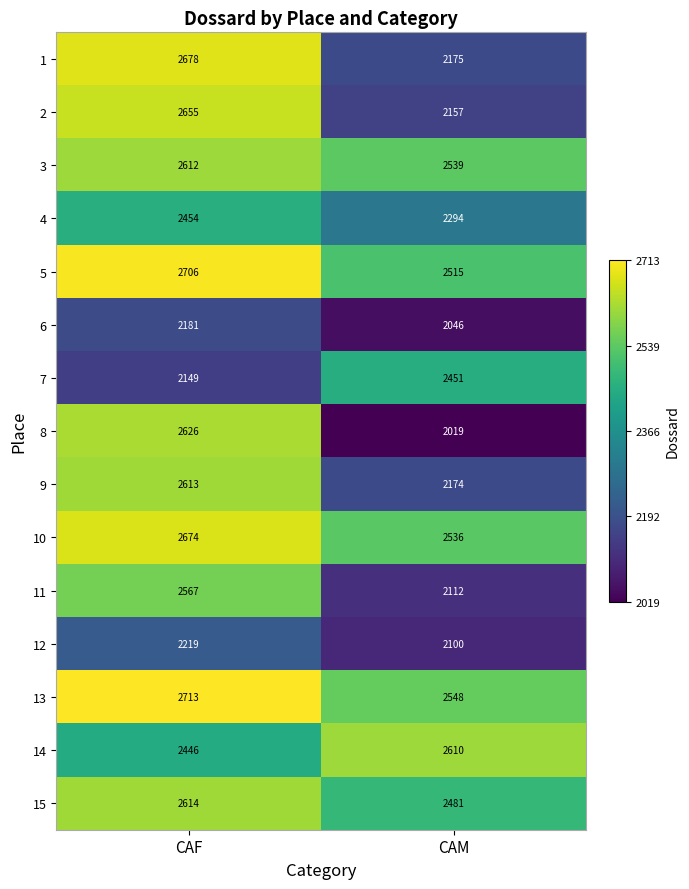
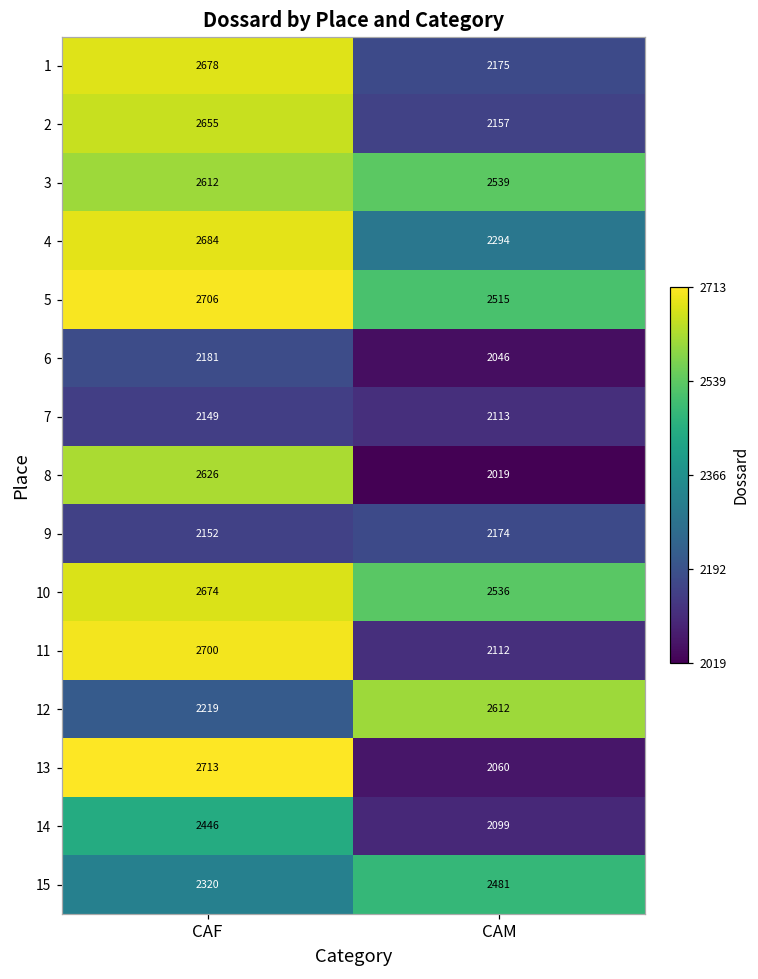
  {
    "1": {
      "CAF": 2678,
      "CAM": 2175
    },
    "2": {
      "CAF": 2655,
      "CAM": 2157
    },
    "3": {
      "CAF": 2612,
      "CAM": 2539
    },
    "4": {
-     "CAF": 2454,
+     "CAF": 2684,
      "CAM": 2294
    },
    "5": {
      "CAF": 2706,
      "CAM": 2515
    },
    "6": {
      "CAF": 2181,
      "CAM": 2046
    },
    "7": {
      "CAF": 2149,
-     "CAM": 2451
+     "CAM": 2113
    },
    "8": {
      "CAF": 2626,
      "CAM": 2019
    },
    "9": {
-     "CAF": 2613,
+     "CAF": 2152,
      "CAM": 2174
    },
    "10": {
      "CAF": 2674,
      "CAM": 2536
    },
    "11": {
-     "CAF": 2567,
+     "CAF": 2700,
      "CAM": 2112
    },
    "12": {
      "CAF": 2219,
-     "CAM": 2100
+     "CAM": 2612
    },
    "13": {
      "CAF": 2713,
-     "CAM": 2548
+     "CAM": 2060
    },
    "14": {
      "CAF": 2446,
-     "CAM": 2610
+     "CAM": 2099
    },
    "15": {
-     "CAF": 2614,
+     "CAF": 2320,
      "CAM": 2481
    }
  }
